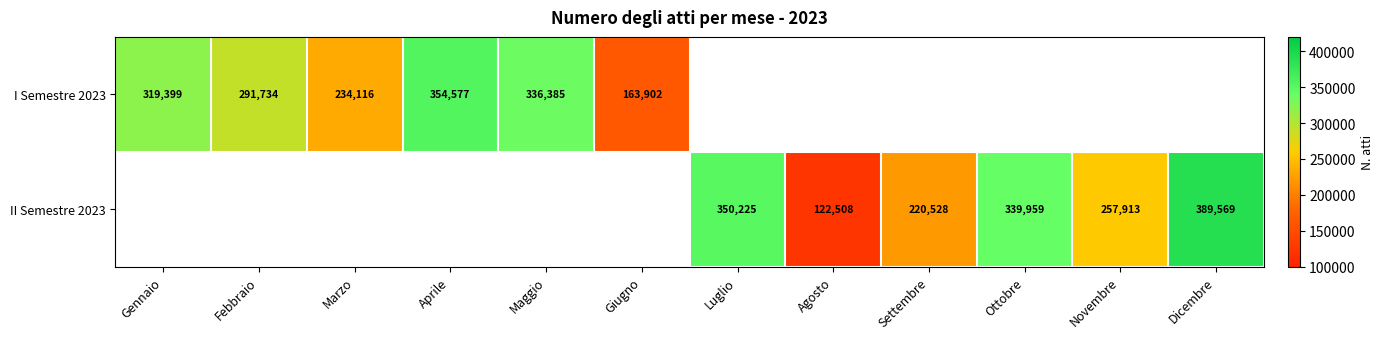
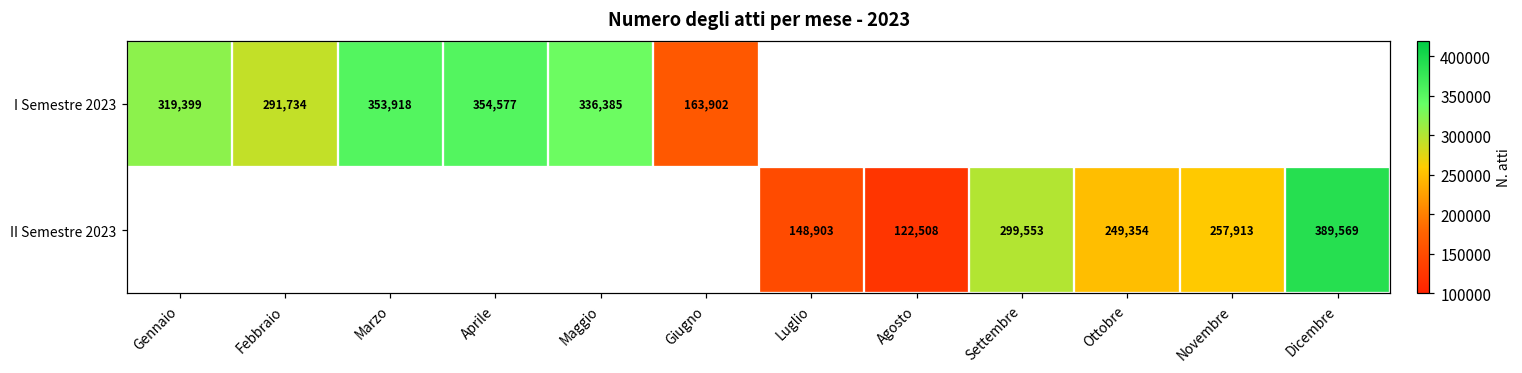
  {
    "I Semestre 2023": {
      "Gennaio": "319,399",
      "Febbraio": "291,734",
-     "Marzo": "234,116",
+     "Marzo": "353,918",
      "Aprile": "354,577",
      "Maggio": "336,385",
      "Giugno": "163,902"
    },
    "II Semestre 2023": {
-     "Luglio": "350,225",
+     "Luglio": "148,903",
      "Agosto": "122,508",
-     "Settembre": "220,528",
-     "Ottobre": "339,959",
+     "Settembre": "299,553",
+     "Ottobre": "249,354",
      "Novembre": "257,913",
      "Dicembre": "389,569"
    }
  }
